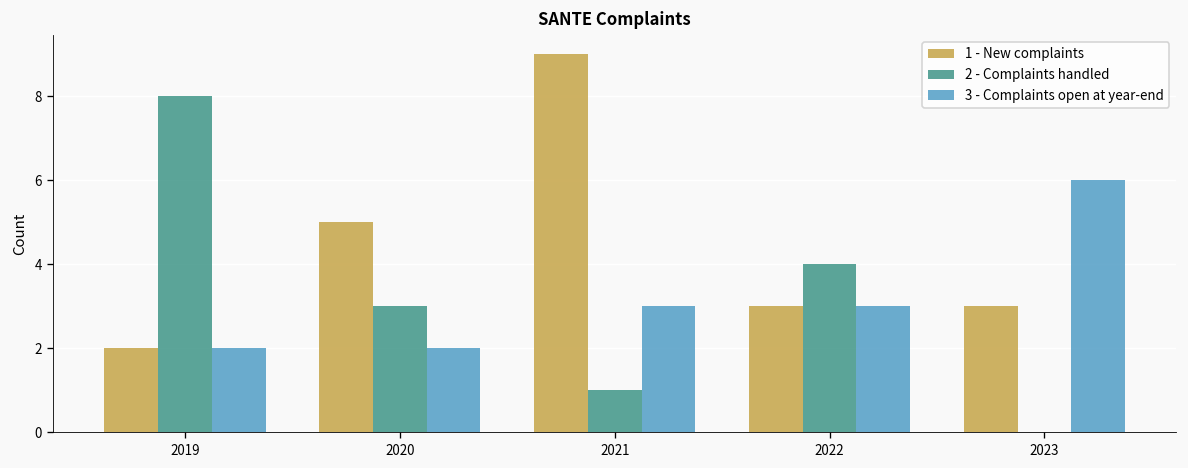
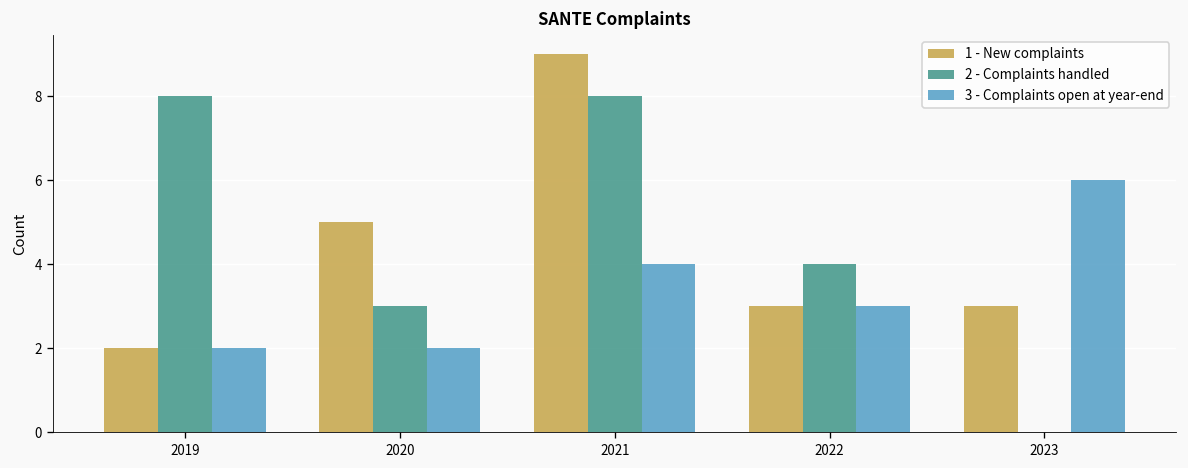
  {
    "1 - New complaints": {
      "2019": 2,
      "2020": 5,
      "2021": 9,
      "2022": 3,
      "2023": 3
    },
    "2 - Complaints handled": {
      "2019": 8,
      "2020": 3,
-     "2021": 1,
+     "2021": 8,
      "2022": 4,
      "2023": 0
    },
    "3 - Complaints open at year-end": {
      "2019": 2,
      "2020": 2,
-     "2021": 3,
+     "2021": 4,
      "2022": 3,
      "2023": 6
    }
  }
